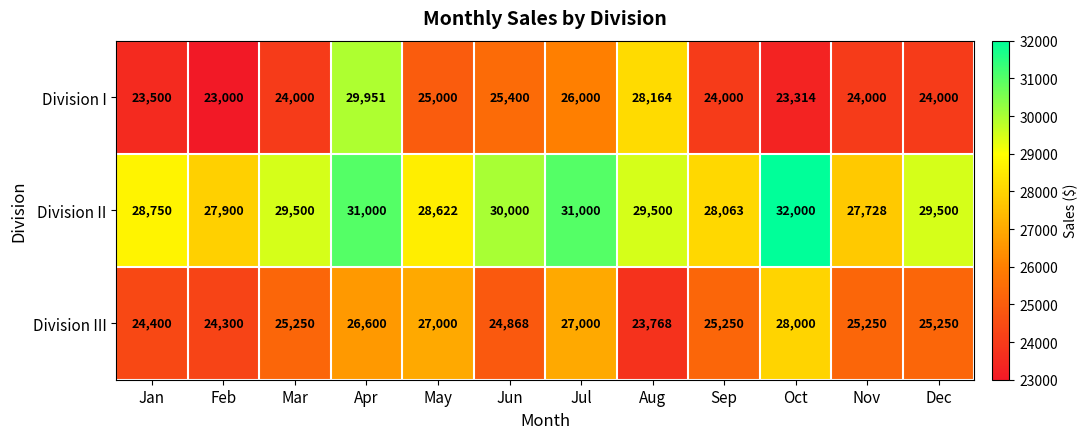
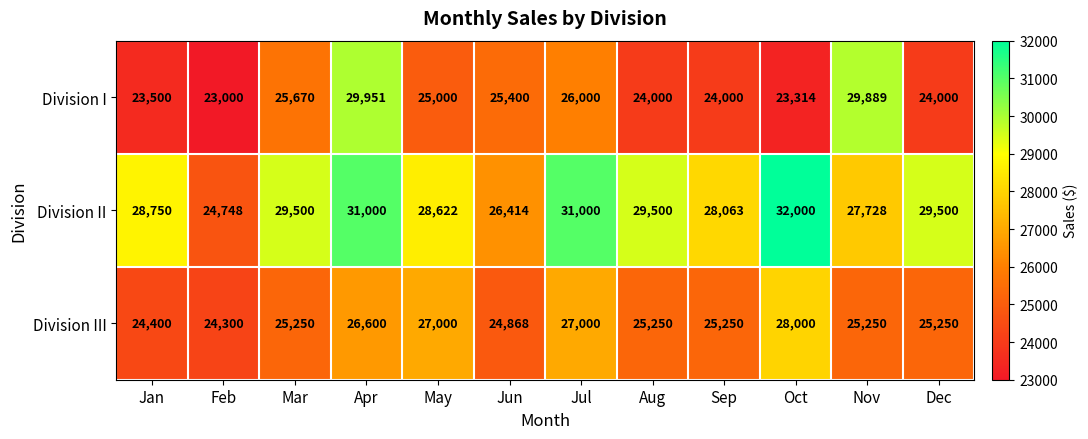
  {
    "Division I": {
      "Jan": "23,500",
      "Feb": "23,000",
-     "Mar": "24,000",
+     "Mar": "25,670",
      "Apr": "29,951",
      "May": "25,000",
      "Jun": "25,400",
      "Jul": "26,000",
-     "Aug": "28,164",
+     "Aug": "24,000",
      "Sep": "24,000",
      "Oct": "23,314",
-     "Nov": "24,000",
+     "Nov": "29,889",
      "Dec": "24,000"
    },
    "Division II": {
      "Jan": "28,750",
-     "Feb": "27,900",
+     "Feb": "24,748",
      "Mar": "29,500",
      "Apr": "31,000",
      "May": "28,622",
-     "Jun": "30,000",
+     "Jun": "26,414",
      "Jul": "31,000",
      "Aug": "29,500",
      "Sep": "28,063",
      "Oct": "32,000",
      "Nov": "27,728",
      "Dec": "29,500"
    },
    "Division III": {
      "Jan": "24,400",
      "Feb": "24,300",
      "Mar": "25,250",
      "Apr": "26,600",
      "May": "27,000",
      "Jun": "24,868",
      "Jul": "27,000",
-     "Aug": "23,768",
+     "Aug": "25,250",
      "Sep": "25,250",
      "Oct": "28,000",
      "Nov": "25,250",
      "Dec": "25,250"
    }
  }
